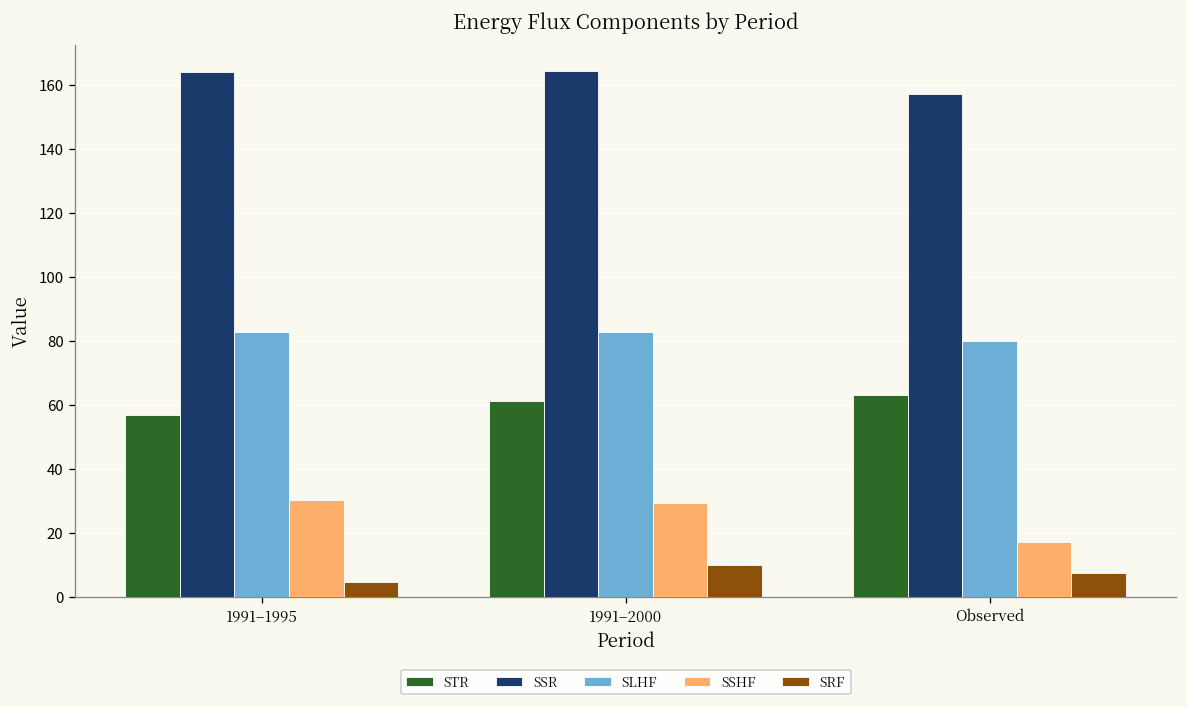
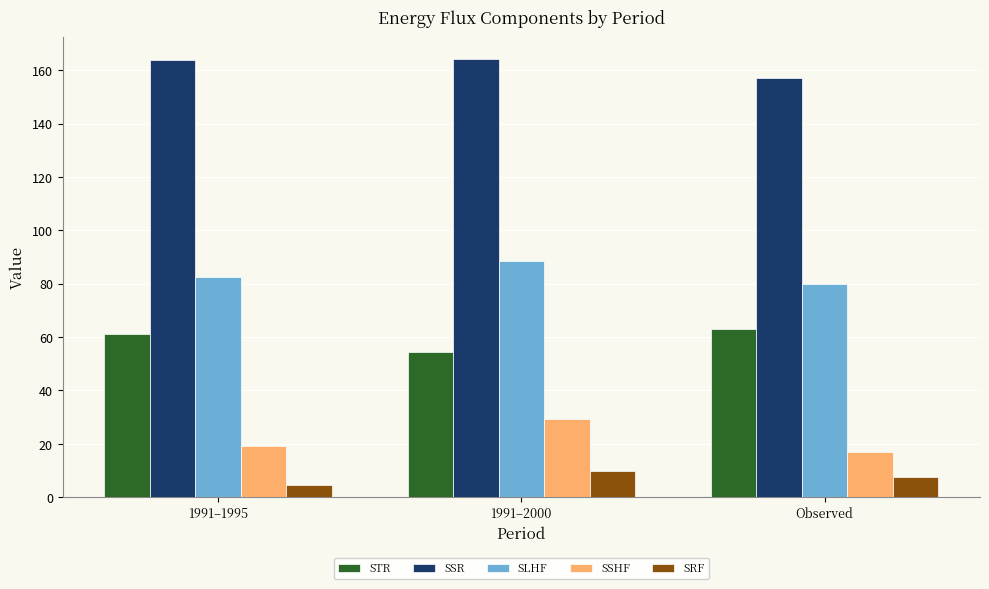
  {
    "STR": {
-     "1991–1995": 57,
-     "1991–2000": 61,
+     "1991–1995": 61,
+     "1991–2000": 54,
      "Observed": 63
    },
    "SSR": {
      "1991–1995": 164,
      "1991–2000": 164,
      "Observed": 157
    },
    "SLHF": {
      "1991–1995": 83,
-     "1991–2000": 83,
+     "1991–2000": 88,
      "Observed": 80
    },
    "SSHF": {
-     "1991–1995": 30,
+     "1991–1995": 19,
      "1991–2000": 29,
      "Observed": 17
    },
    "SRF": {
      "1991–1995": 5,
      "1991–2000": 10,
      "Observed": 8
    }
  }
